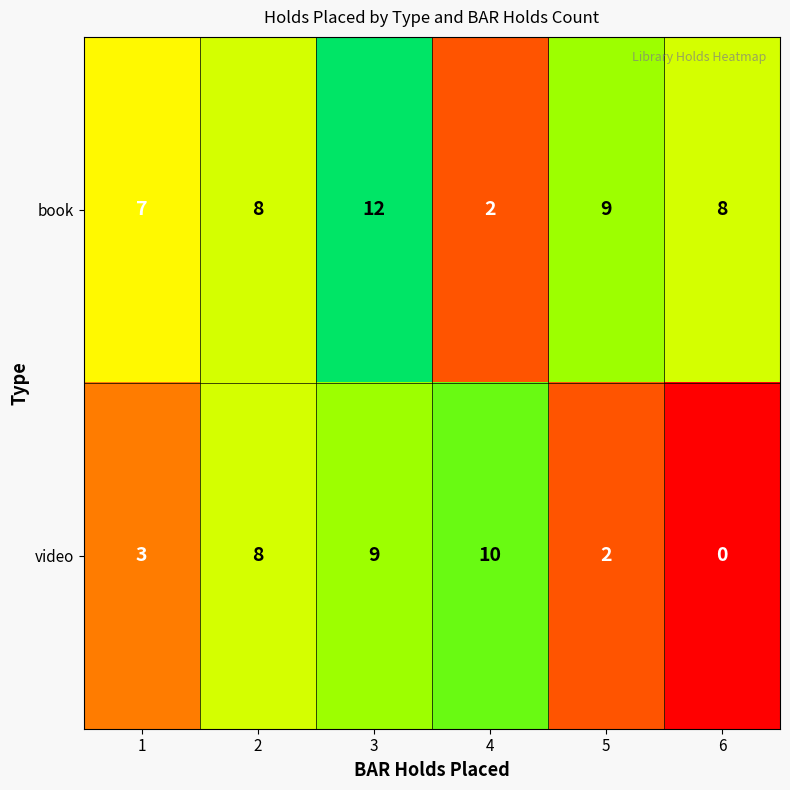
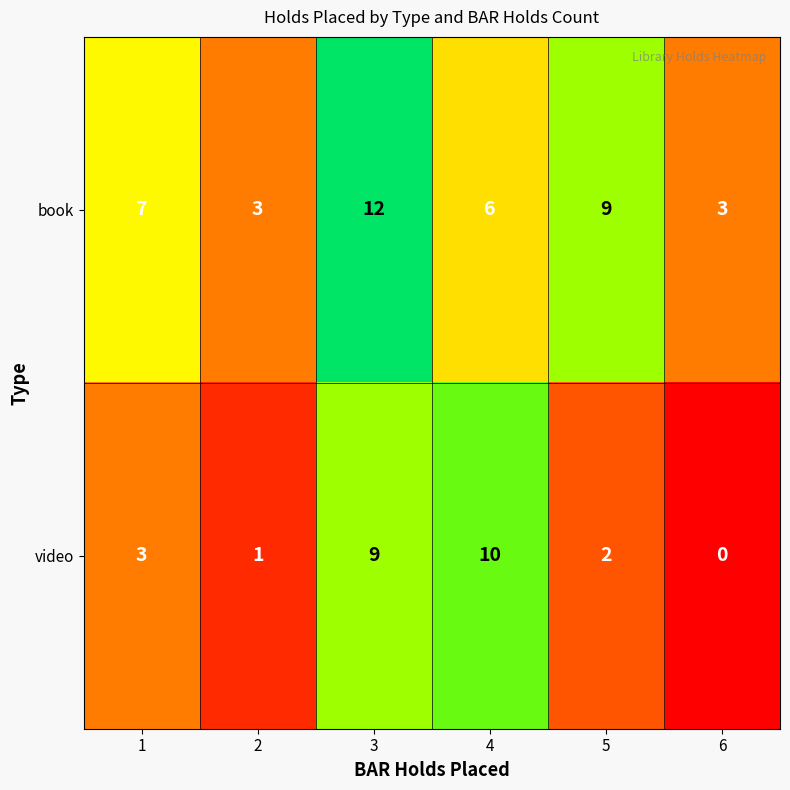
  {
    "book": {
-     "2": 8,
-     "4": 2,
-     "6": 8
+     "2": 3,
+     "4": 6,
+     "6": 3
    },
    "video": {
-     "2": 8
+     "2": 1
    }
  }
